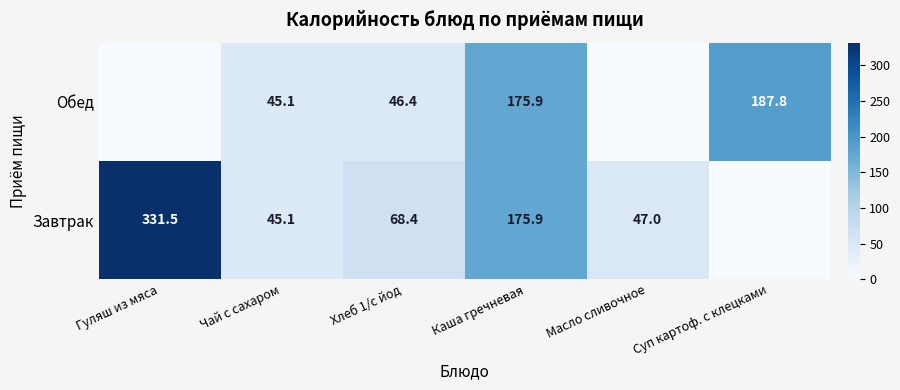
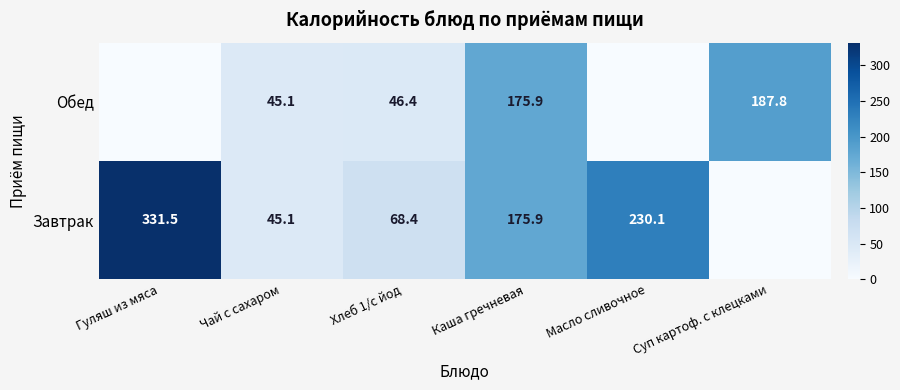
  {
    "Обед": {
      "Чай с сахаром": 45.1,
      "Хлеб 1/с йод": 46.4,
      "Каша гречневая": 175.9,
      "Суп картоф. с клецками": 187.8
    },
    "Завтрак": {
      "Гуляш из мяса": 331.5,
      "Чай с сахаром": 45.1,
      "Хлеб 1/с йод": 68.4,
      "Каша гречневая": 175.9,
-     "Масло сливочное": 47.0
+     "Масло сливочное": 230.1
    }
  }
